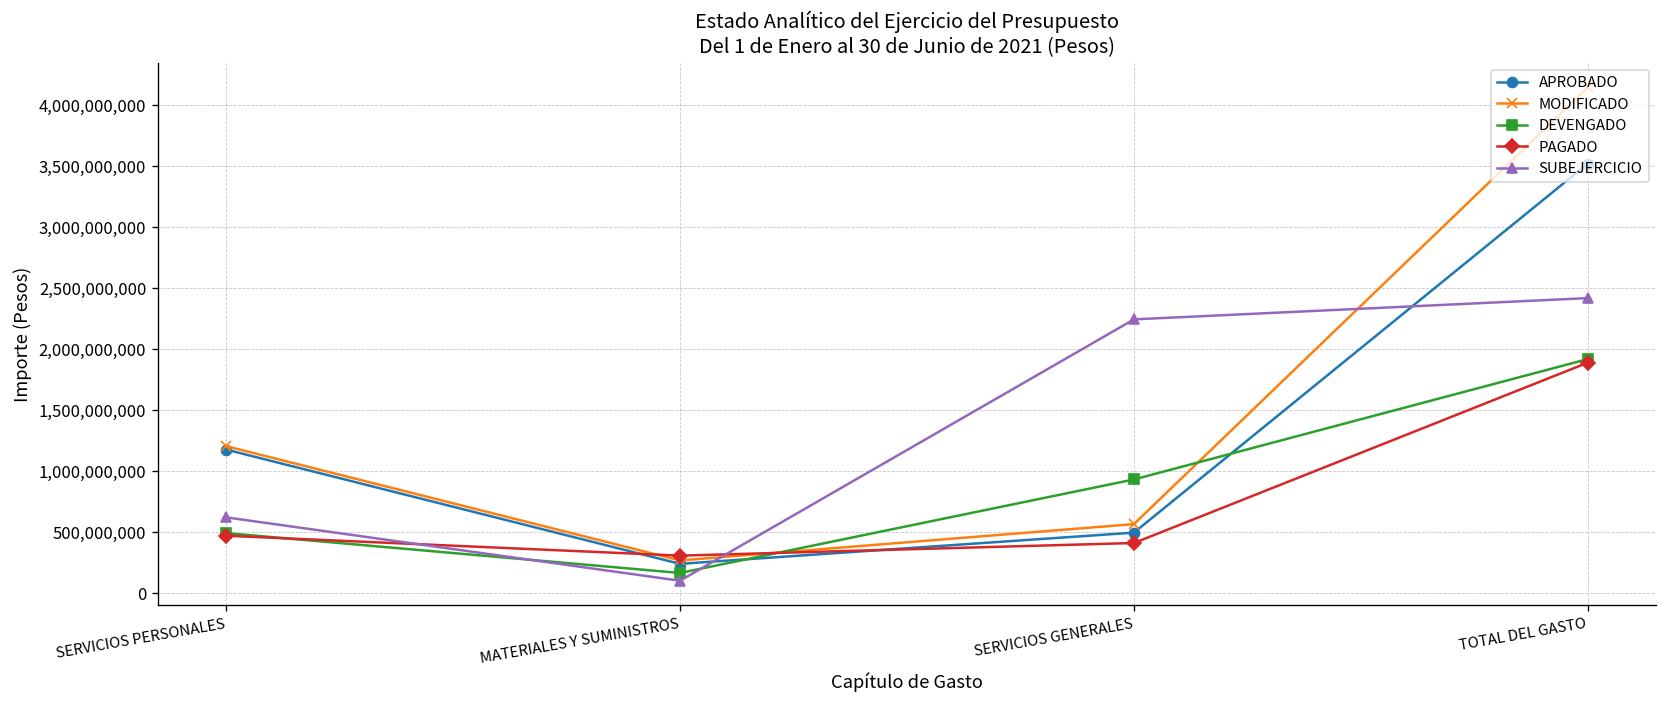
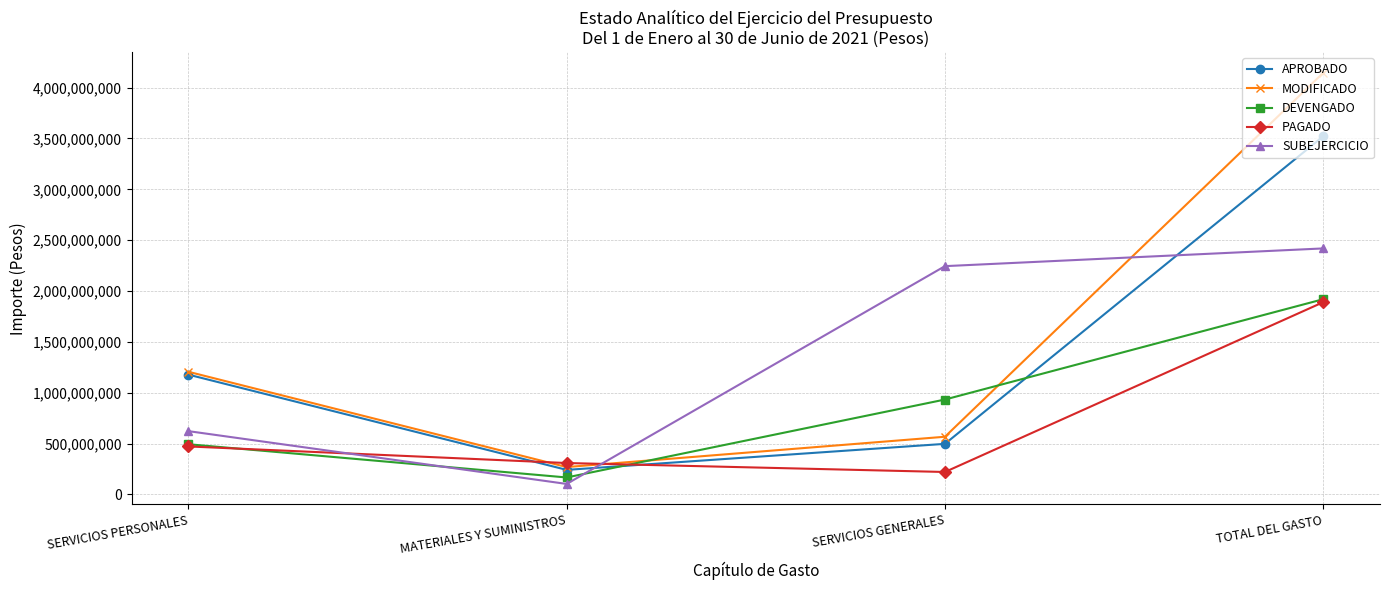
  {
    "APROBADO": {
      "SERVICIOS PERSONALES": "1,180,000,000",
      "MATERIALES Y SUMINISTROS": "240,000,000",
      "SERVICIOS GENERALES": "500,000,000"
    },
    "MODIFICADO": {
      "SERVICIOS PERSONALES": "1,210,000,000",
      "MATERIALES Y SUMINISTROS": "270,000,000",
      "SERVICIOS GENERALES": "570,000,000"
    },
    "DEVENGADO": {
      "MATERIALES Y SUMINISTROS": "170,000,000",
      "SERVICIOS GENERALES": "930,000,000",
      "TOTAL DEL GASTO": "1,920,000,000"
    },
    "PAGADO": {
      "MATERIALES Y SUMINISTROS": "310,000,000",
-     "SERVICIOS GENERALES": "410,000,000",
+     "SERVICIOS GENERALES": "220,000,000",
      "TOTAL DEL GASTO": "1,890,000,000"
    },
    "SUBEJERCICIO": {
      "SERVICIOS PERSONALES": "620,000,000",
      "MATERIALES Y SUMINISTROS": "100,000,000",
      "SERVICIOS GENERALES": "2,240,000,000",
      "TOTAL DEL GASTO": "2,420,000,000"
    }
  }
